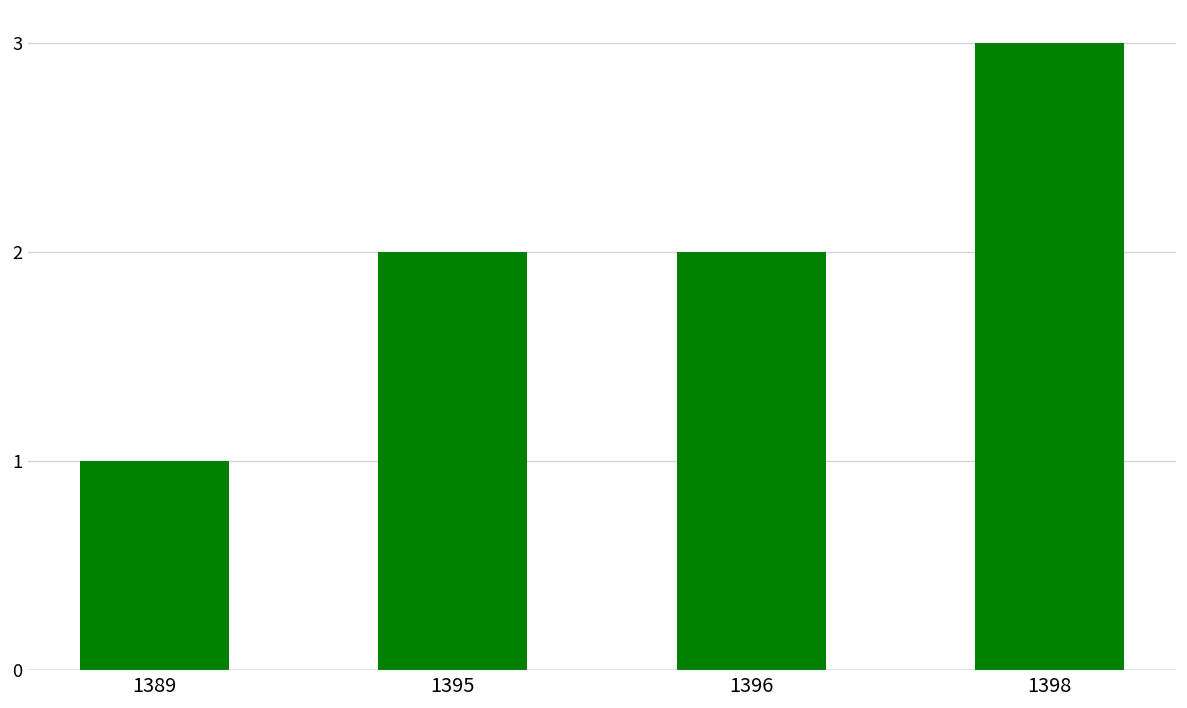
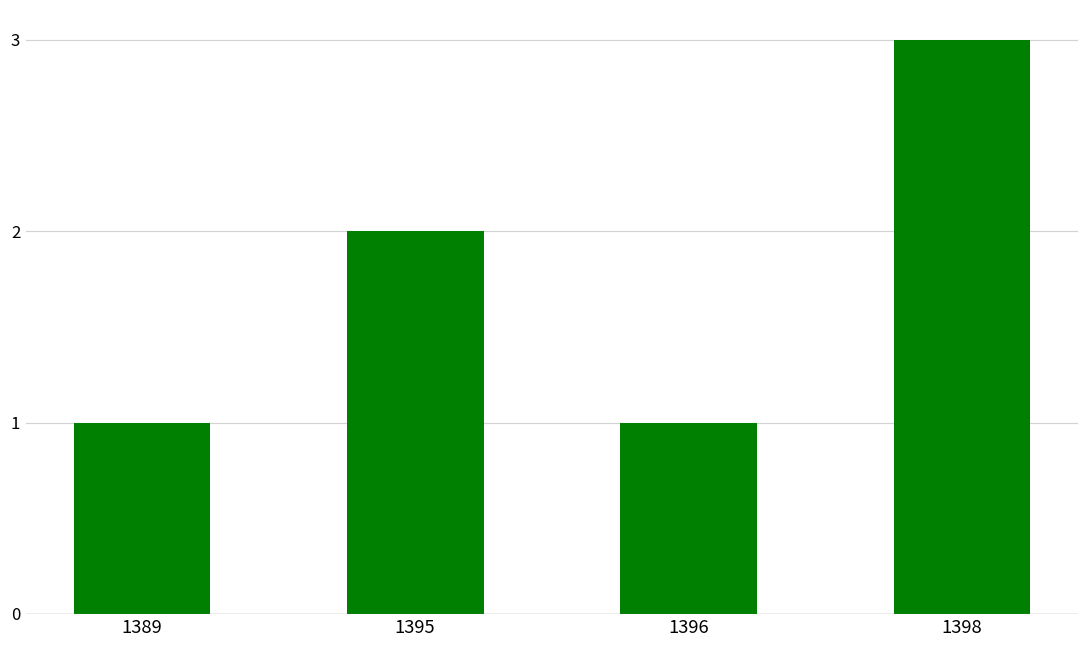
  {
    "1389": 1,
    "1395": 2,
-   "1396": 2,
+   "1396": 1,
    "1398": 3
  }
